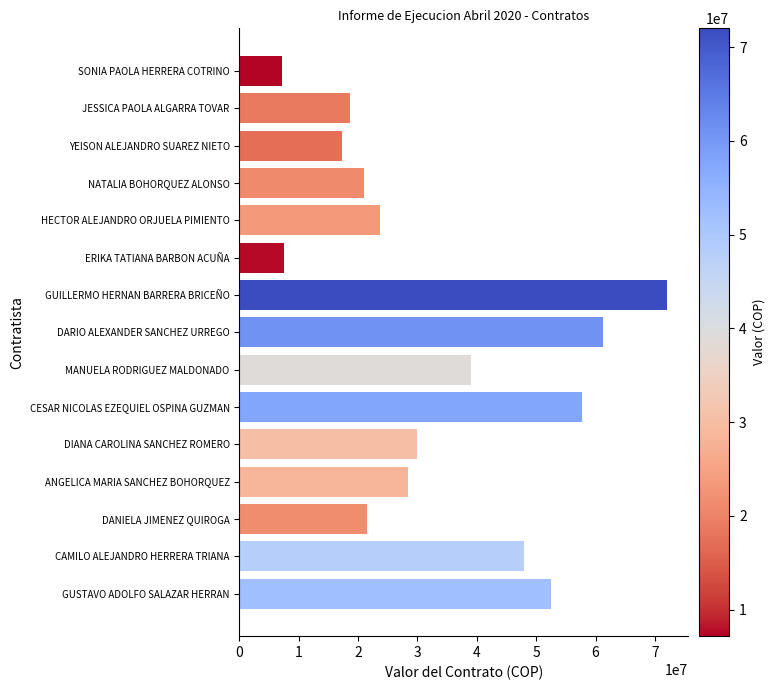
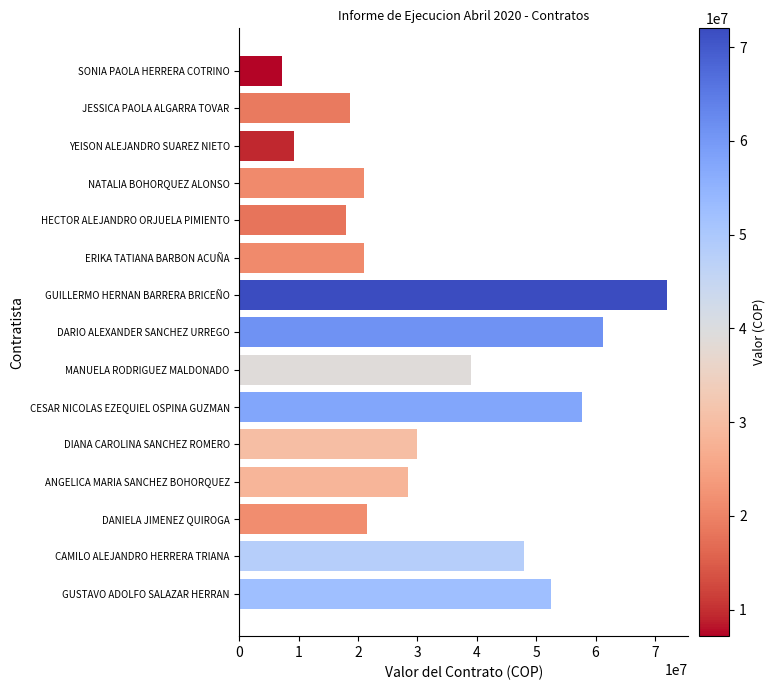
  {
    "SONIA PAOLA HERRERA COTRINO": 7000000,
    "JESSICA PAOLA ALGARRA TOVAR": 19000000,
-   "YEISON ALEJANDRO SUAREZ NIETO": 17000000,
+   "YEISON ALEJANDRO SUAREZ NIETO": 9000000,
    "NATALIA BOHORQUEZ ALONSO": 21000000,
-   "HECTOR ALEJANDRO ORJUELA PIMIENTO": 24000000,
-   "ERIKA TATIANA BARBON ACUÑA": 8000000,
+   "HECTOR ALEJANDRO ORJUELA PIMIENTO": 18000000,
+   "ERIKA TATIANA BARBON ACUÑA": 21000000,
    "GUILLERMO HERNAN BARRERA BRICEÑO": 72000000,
    "DARIO ALEXANDER SANCHEZ URREGO": 61000000,
    "MANUELA RODRIGUEZ MALDONADO": 39000000,
    "CESAR NICOLAS EZEQUIEL OSPINA GUZMAN": 58000000,
    "DIANA CAROLINA SANCHEZ ROMERO": 30000000,
    "ANGELICA MARIA SANCHEZ BOHORQUEZ": 28000000,
    "DANIELA JIMENEZ QUIROGA": 21000000,
    "CAMILO ALEJANDRO HERRERA TRIANA": 48000000,
    "GUSTAVO ADOLFO SALAZAR HERRAN": 53000000
  }
